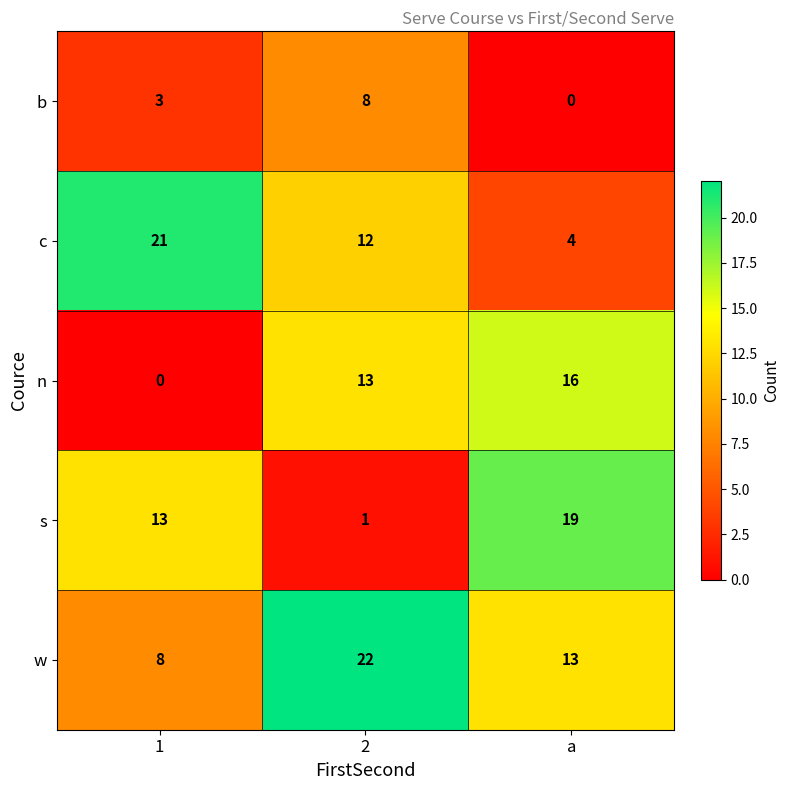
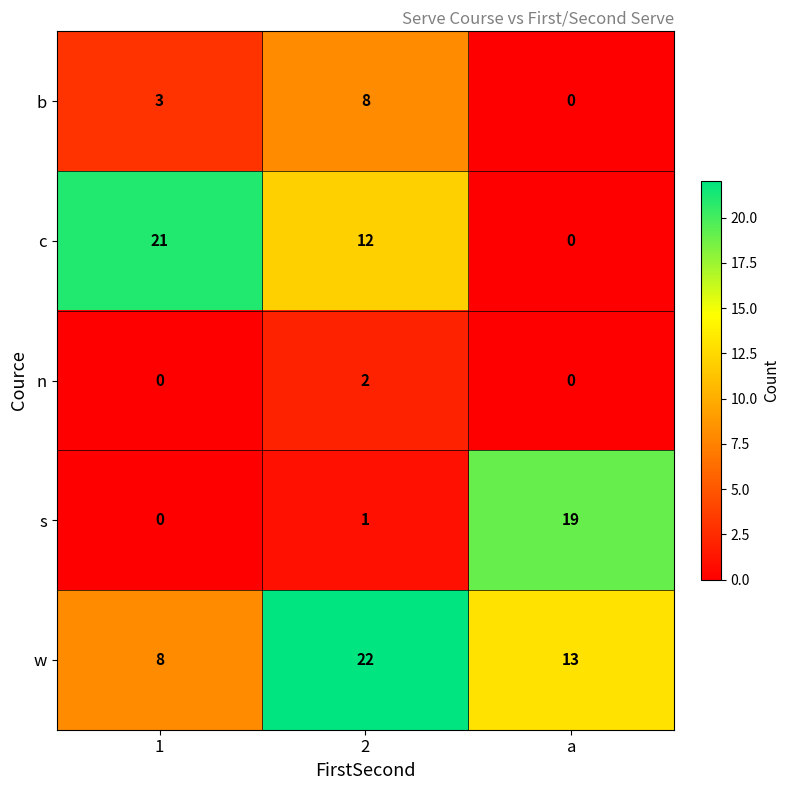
  {
    "b": {
      "1": 3,
      "2": 8,
      "a": 0
    },
    "c": {
      "1": 21,
      "2": 12,
-     "a": 4
+     "a": 0
    },
    "n": {
      "1": 0,
-     "2": 13,
-     "a": 16
+     "2": 2,
+     "a": 0
    },
    "s": {
-     "1": 13,
+     "1": 0,
      "2": 1,
      "a": 19
    },
    "w": {
      "1": 8,
      "2": 22,
      "a": 13
    }
  }
